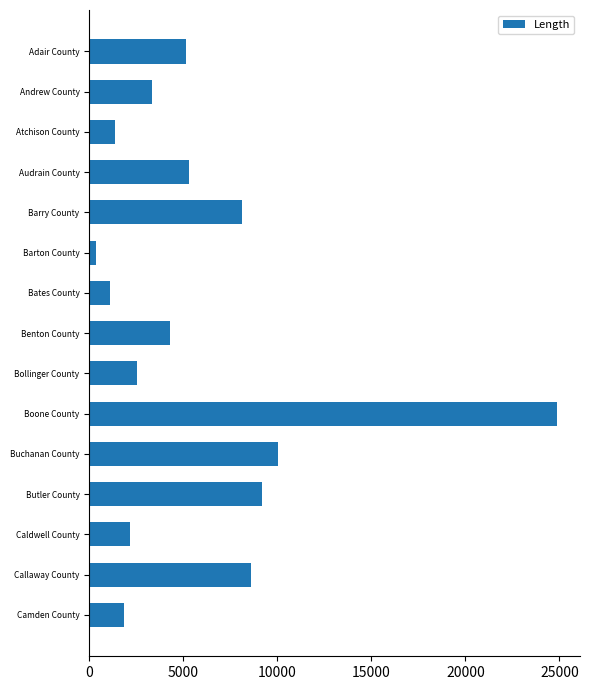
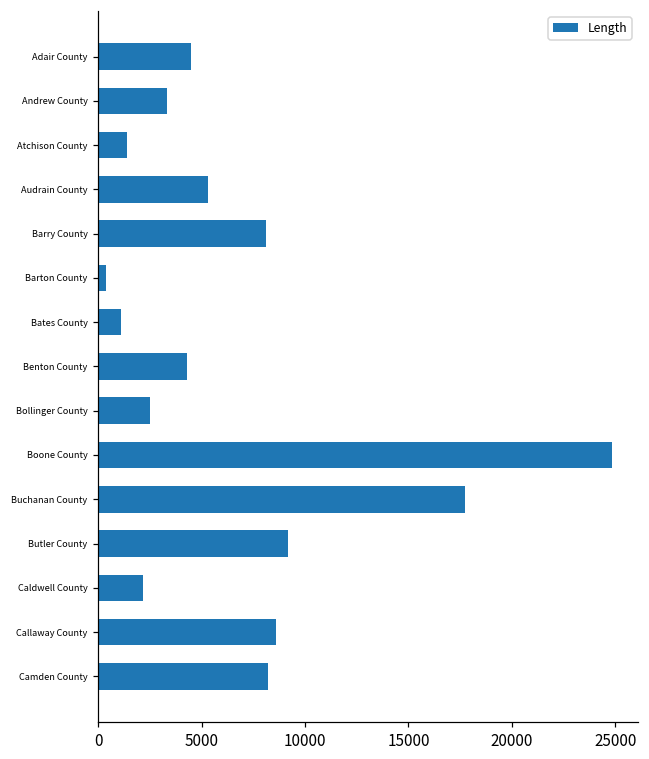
  {
-   "Adair County": 5100,
+   "Adair County": 4500,
    "Andrew County": 3300,
    "Atchison County": 1400,
    "Audrain County": 5300,
    "Barry County": 8100,
    "Barton County": 400,
    "Bates County": 1100,
    "Benton County": 4300,
    "Bollinger County": 2500,
    "Boone County": 24900,
-   "Buchanan County": 10100,
+   "Buchanan County": 17700,
    "Butler County": 9200,
    "Caldwell County": 2200,
    "Callaway County": 8600,
-   "Camden County": 1900
+   "Camden County": 8200
  }
